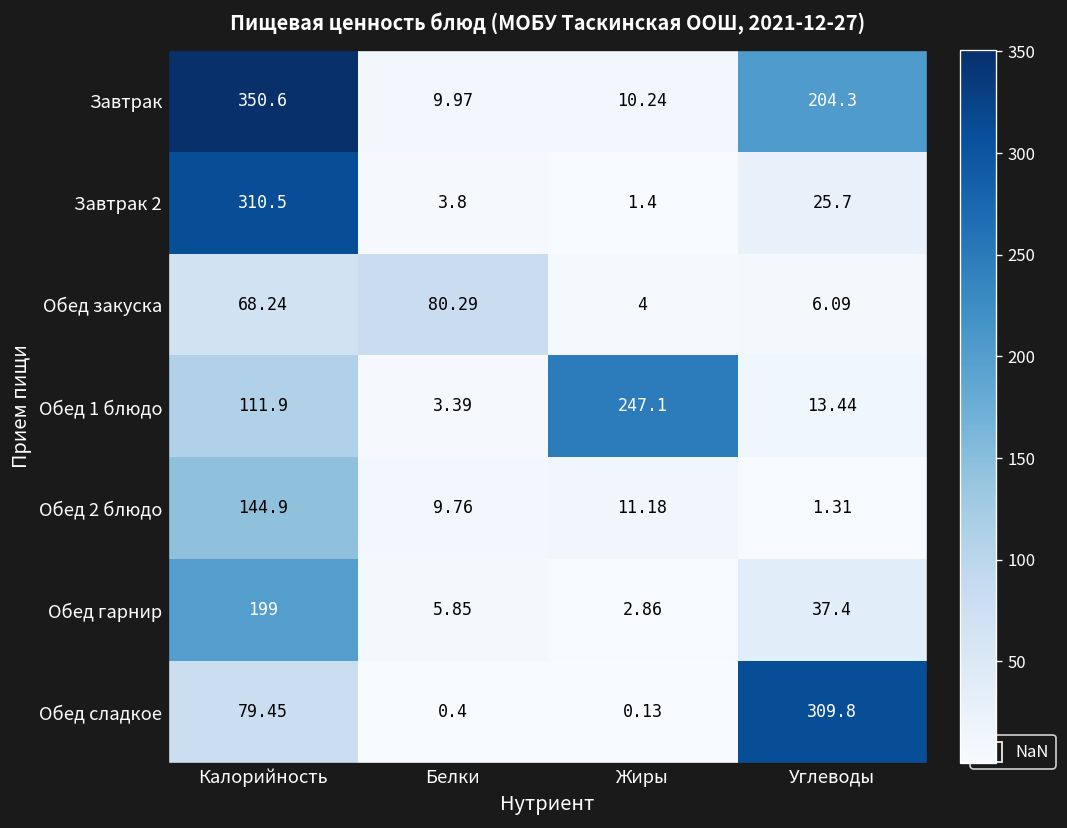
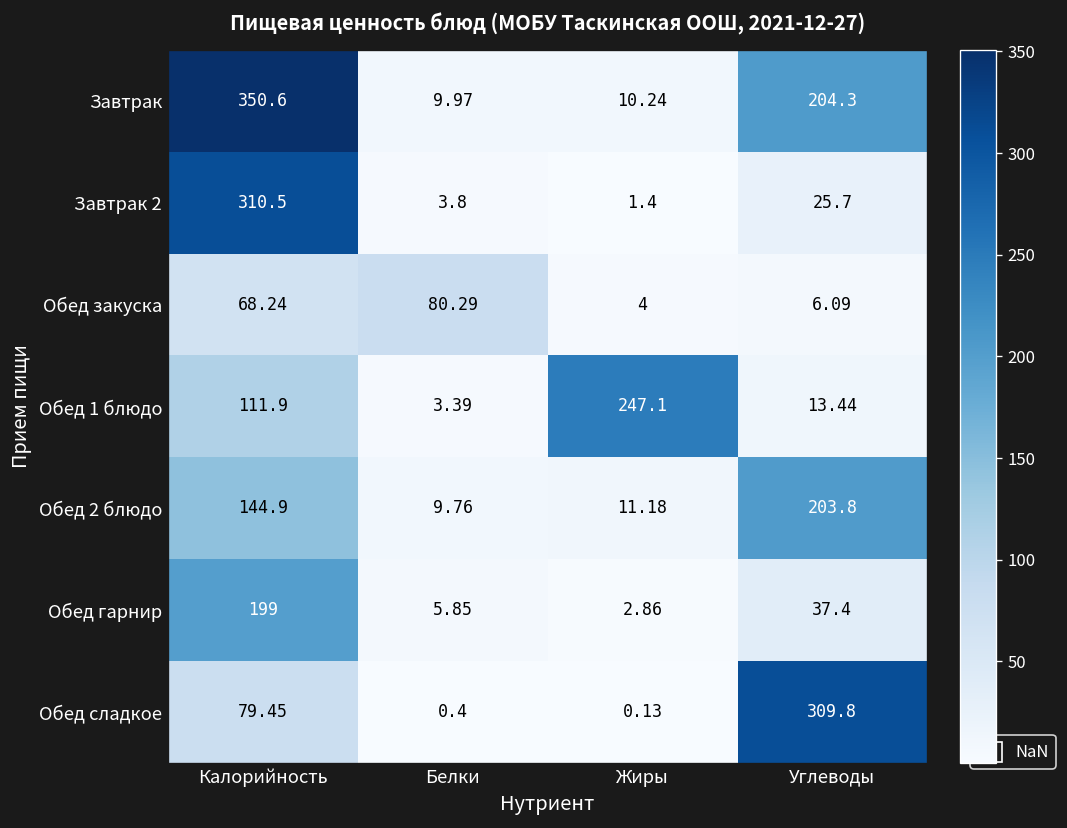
  {
    "Завтрак": {
      "Калорийность": 350.6,
      "Белки": 9.97,
      "Жиры": 10.24,
      "Углеводы": 204.3
    },
    "Завтрак 2": {
      "Калорийность": 310.5,
      "Белки": 3.8,
      "Жиры": 1.4,
      "Углеводы": 25.7
    },
    "Обед закуска": {
      "Калорийность": 68.24,
      "Белки": 80.29,
      "Жиры": 4,
      "Углеводы": 6.09
    },
    "Обед 1 блюдо": {
      "Калорийность": 111.9,
      "Белки": 3.39,
      "Жиры": 247.1,
      "Углеводы": 13.44
    },
    "Обед 2 блюдо": {
      "Калорийность": 144.9,
      "Белки": 9.76,
      "Жиры": 11.18,
-     "Углеводы": 1.31
+     "Углеводы": 203.8
    },
    "Обед гарнир": {
      "Калорийность": 199,
      "Белки": 5.85,
      "Жиры": 2.86,
      "Углеводы": 37.4
    },
    "Обед сладкое": {
      "Калорийность": 79.45,
      "Белки": 0.4,
      "Жиры": 0.13,
      "Углеводы": 309.8
    }
  }
